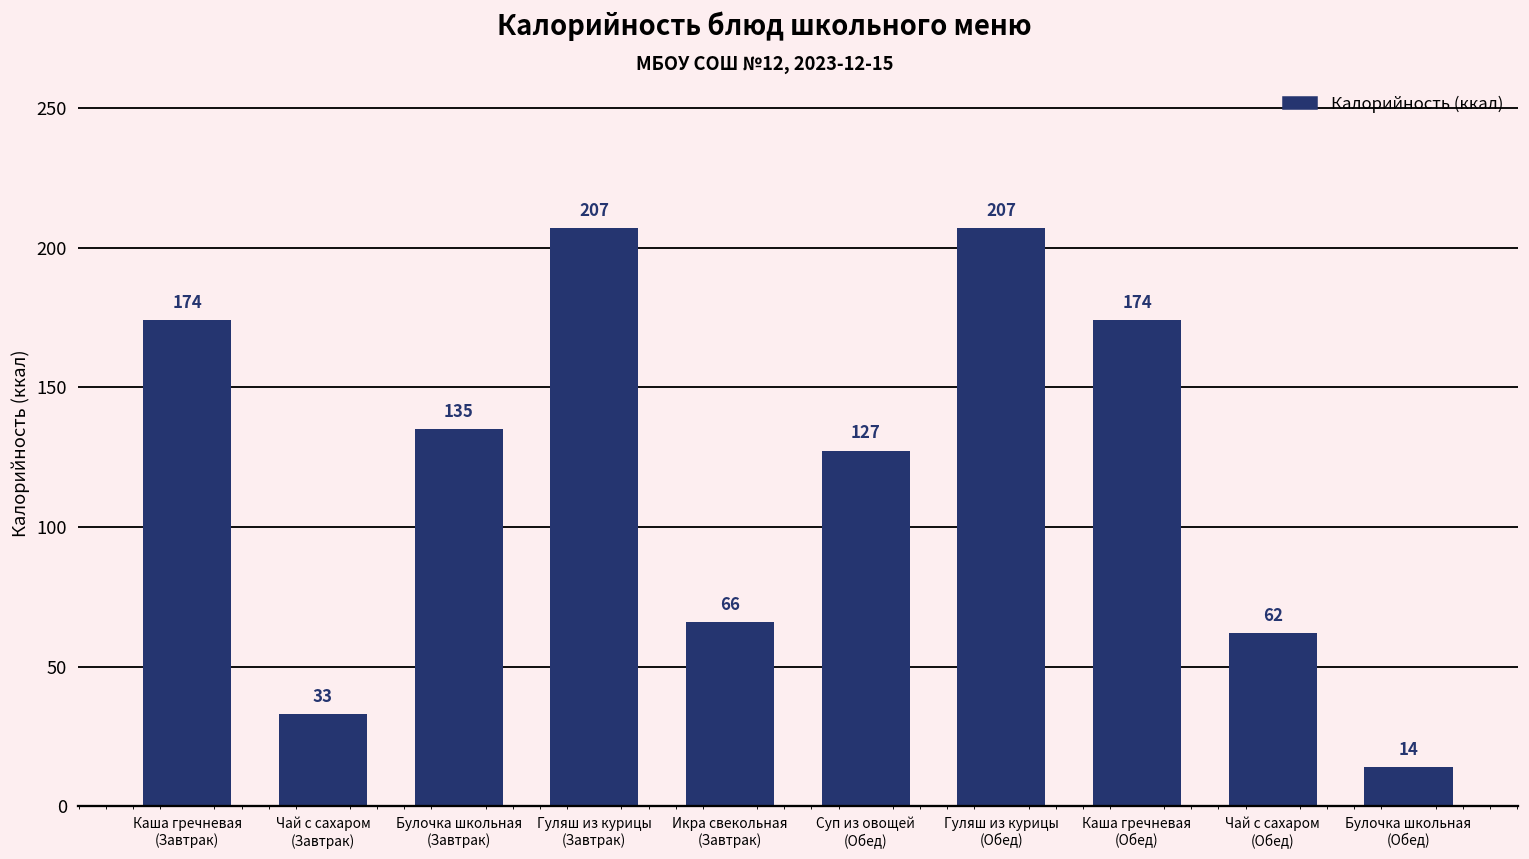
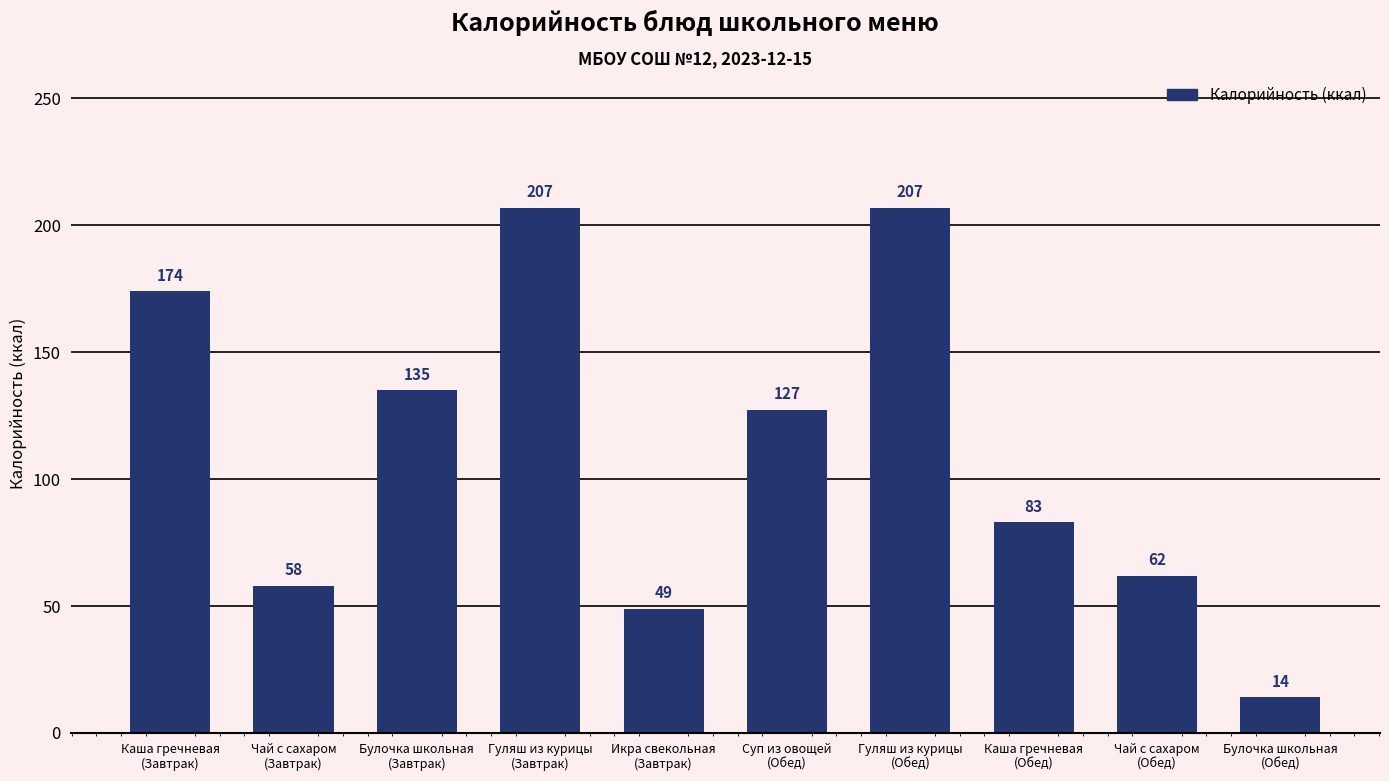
  {
    "Каша гречневая (Завтрак)": 174,
-   "Чай с сахаром (Завтрак)": 33,
+   "Чай с сахаром (Завтрак)": 58,
    "Булочка школьная (Завтрак)": 135,
    "Гуляш из курицы (Завтрак)": 207,
-   "Икра свекольная (Завтрак)": 66,
+   "Икра свекольная (Завтрак)": 49,
    "Суп из овощей (Обед)": 127,
    "Гуляш из курицы (Обед)": 207,
-   "Каша гречневая (Обед)": 174,
+   "Каша гречневая (Обед)": 83,
    "Чай с сахаром (Обед)": 62,
    "Булочка школьная (Обед)": 14
  }
